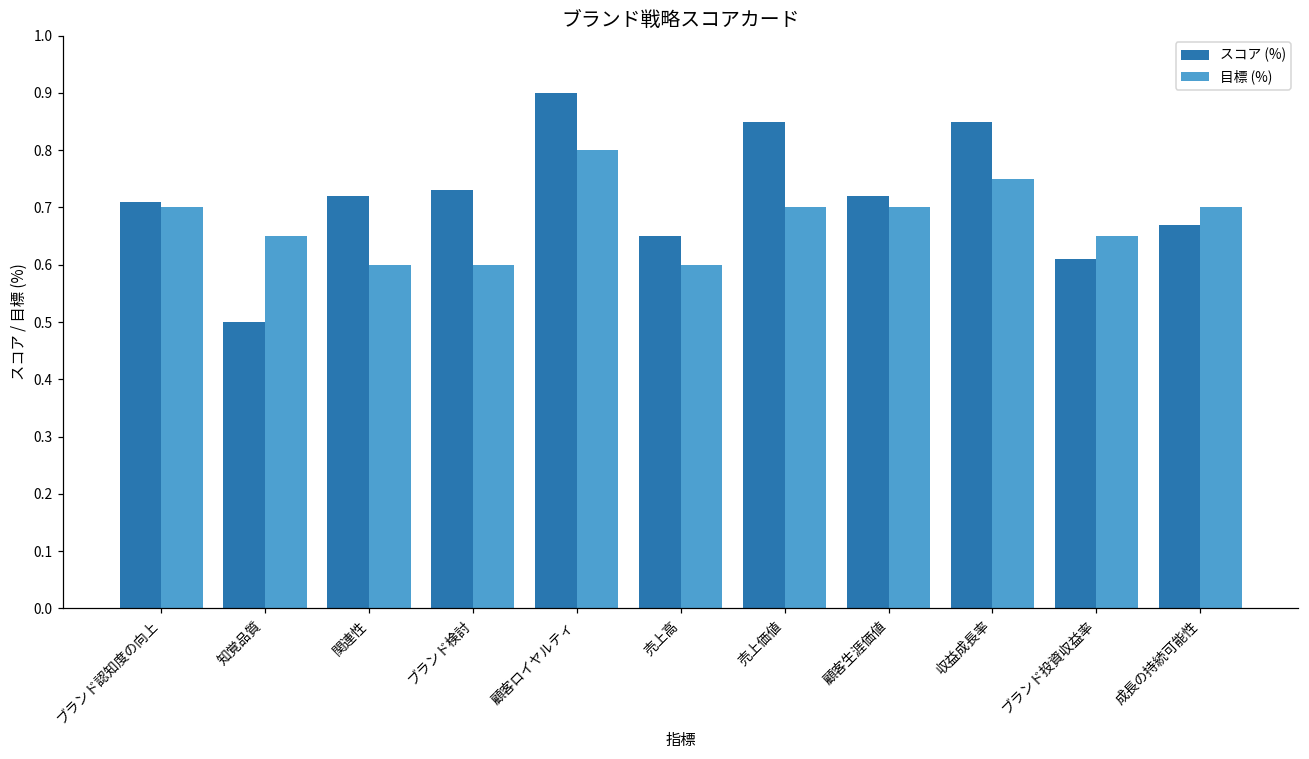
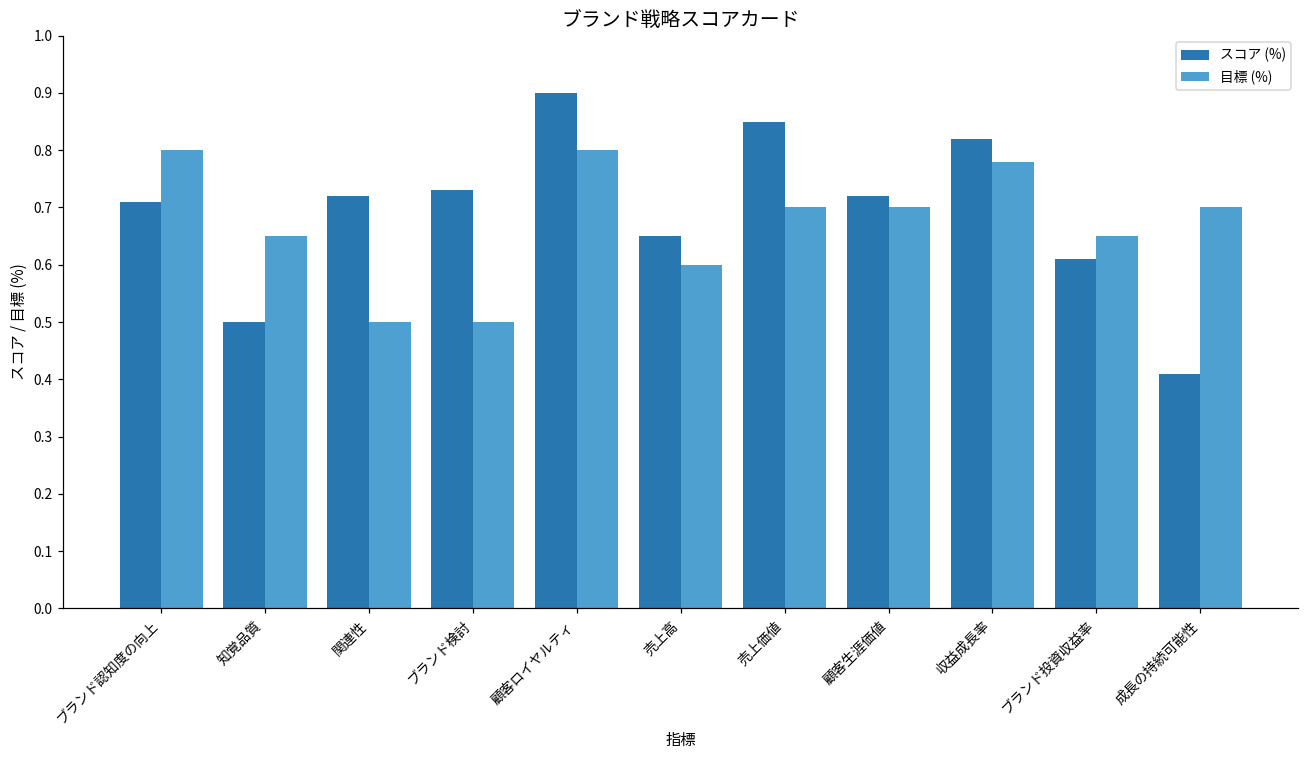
  {
    "スコア (%)": {
      "ブランド認知度の向上": 0.71,
      "知覚品質": 0.50,
      "関連性": 0.72,
      "ブランド検討": 0.73,
      "顧客ロイヤルティ": 0.90,
      "売上高": 0.65,
      "売上価値": 0.85,
      "顧客生涯価値": 0.72,
-     "収益成長率": 0.85,
+     "収益成長率": 0.82,
      "ブランド投資収益率": 0.61,
-     "成長の持続可能性": 0.67
+     "成長の持続可能性": 0.41
    },
    "目標 (%)": {
-     "ブランド認知度の向上": 0.7,
+     "ブランド認知度の向上": 0.8,
      "知覚品質": 0.65,
-     "関連性": 0.6,
-     "ブランド検討": 0.6,
+     "関連性": 0.5,
+     "ブランド検討": 0.5,
      "顧客ロイヤルティ": 0.80,
      "売上高": 0.60,
      "売上価値": 0.70,
      "顧客生涯価値": 0.70,
-     "収益成長率": 0.75,
+     "収益成長率": 0.78,
      "ブランド投資収益率": 0.65,
      "成長の持続可能性": 0.70
    }
  }
